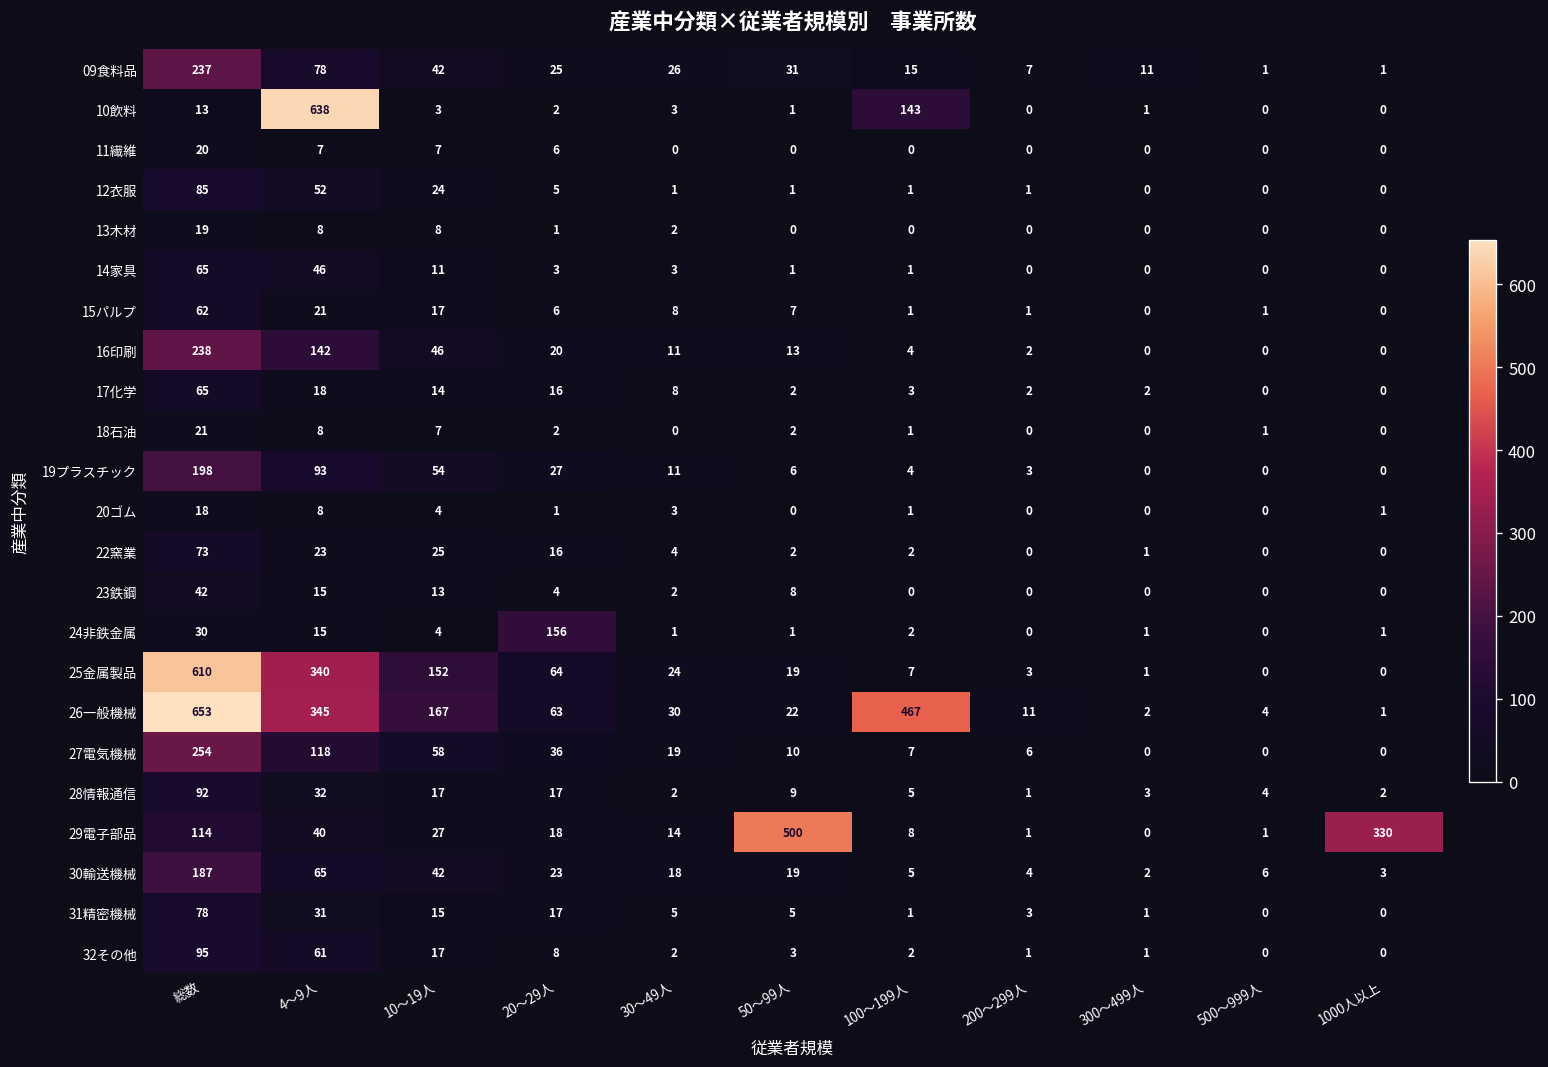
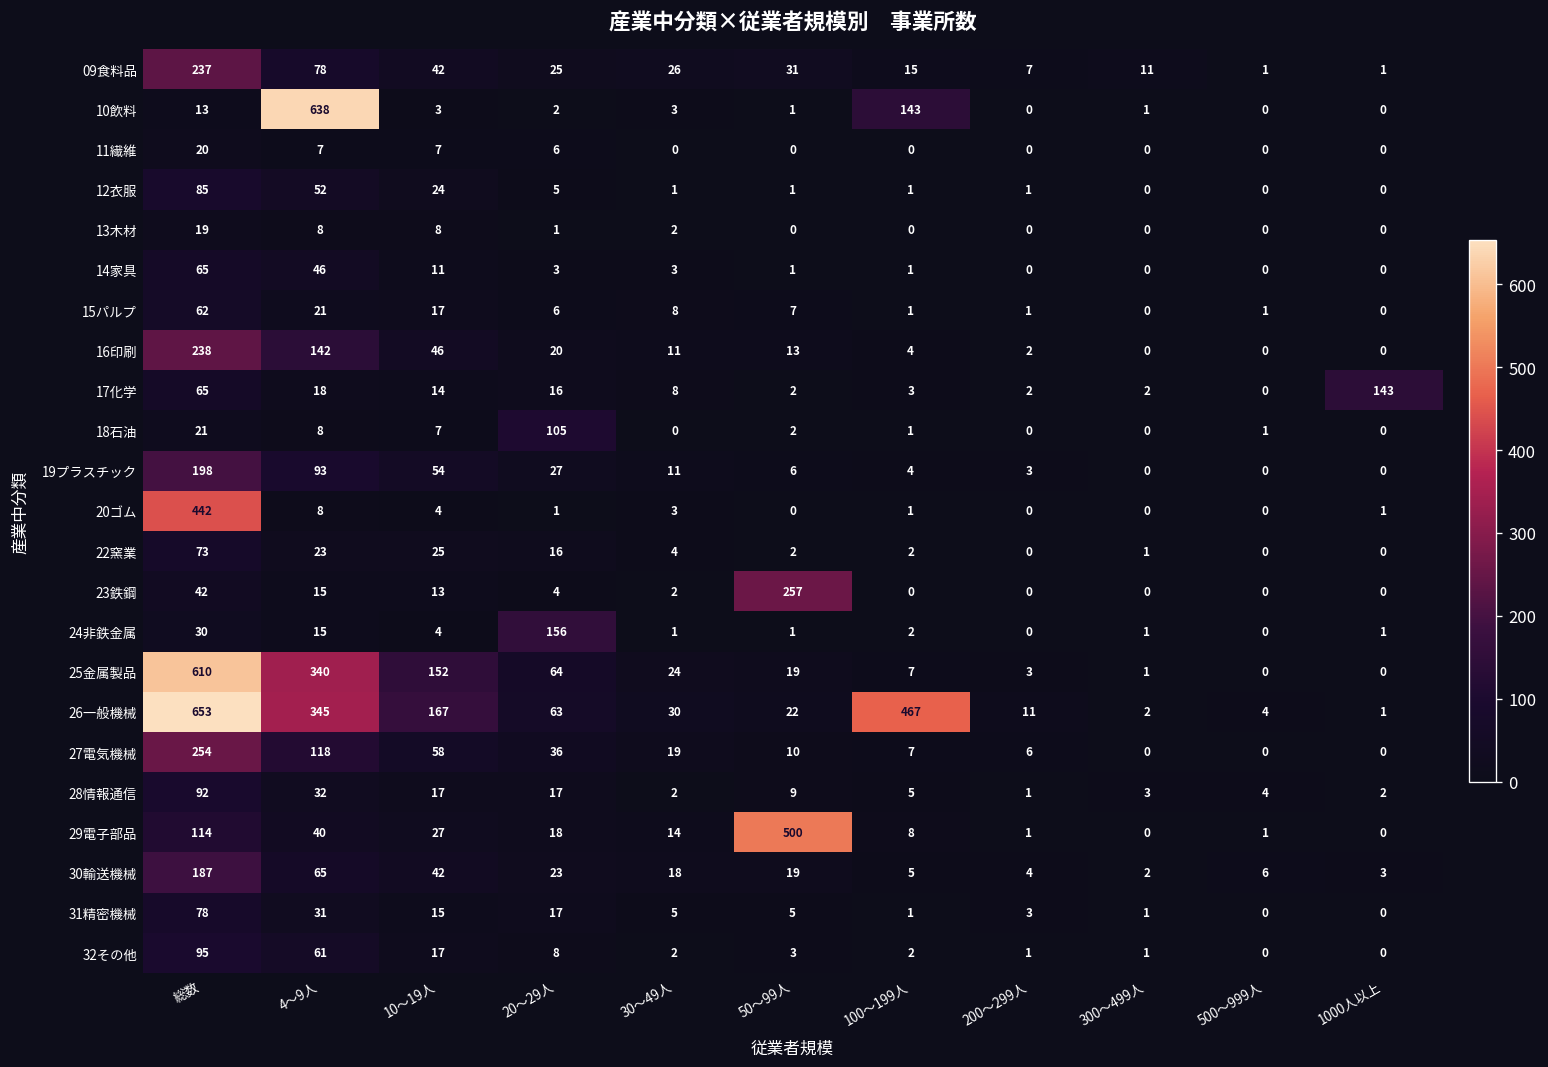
  {
    "17化学": {
      "総数": 65,
      "4～9人": 18,
      "10～19人": 14,
      "20～29人": 16,
      "30～49人": 8,
      "50～99人": 2,
      "100～199人": 3,
      "200～299人": 2,
      "300～499人": 2,
      "500～999人": 0,
-     "1000人以上": 0
+     "1000人以上": 143
    },
    "18石油": {
      "総数": 21,
      "4～9人": 8,
      "10～19人": 7,
-     "20～29人": 2,
+     "20～29人": 105,
      "30～49人": 0,
      "50～99人": 2,
      "100～199人": 1,
      "200～299人": 0,
      "300～499人": 0,
      "500～999人": 1,
      "1000人以上": 0
    },
    "20ゴム": {
-     "総数": 18,
+     "総数": 442,
      "4～9人": 8,
      "10～19人": 4,
      "20～29人": 1,
      "30～49人": 3,
      "50～99人": 0,
      "100～199人": 1,
      "200～299人": 0,
      "300～499人": 0,
      "500～999人": 0,
      "1000人以上": 1
    },
    "23鉄鋼": {
      "総数": 42,
      "4～9人": 15,
      "10～19人": 13,
      "20～29人": 4,
      "30～49人": 2,
-     "50～99人": 8,
+     "50～99人": 257,
      "100～199人": 0,
      "200～299人": 0,
      "300～499人": 0,
      "500～999人": 0,
      "1000人以上": 0
    },
    "29電子部品": {
      "総数": 114,
      "4～9人": 40,
      "10～19人": 27,
      "20～29人": 18,
      "30～49人": 14,
      "50～99人": 500,
      "100～199人": 8,
      "200～299人": 1,
      "300～499人": 0,
      "500～999人": 1,
-     "1000人以上": 330
+     "1000人以上": 0
    }
  }
